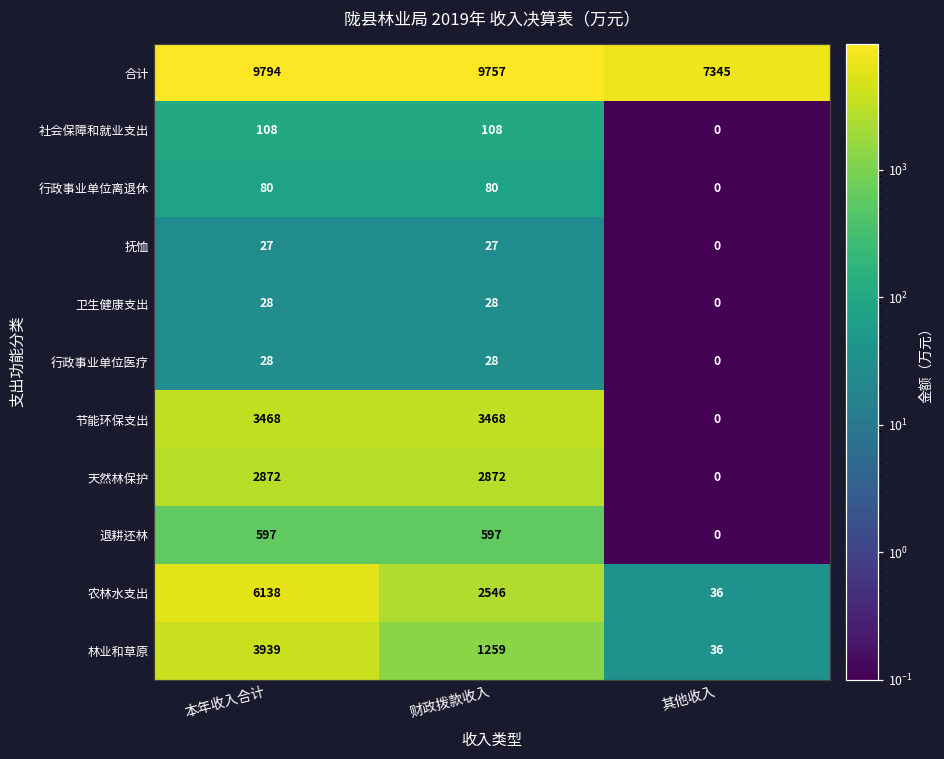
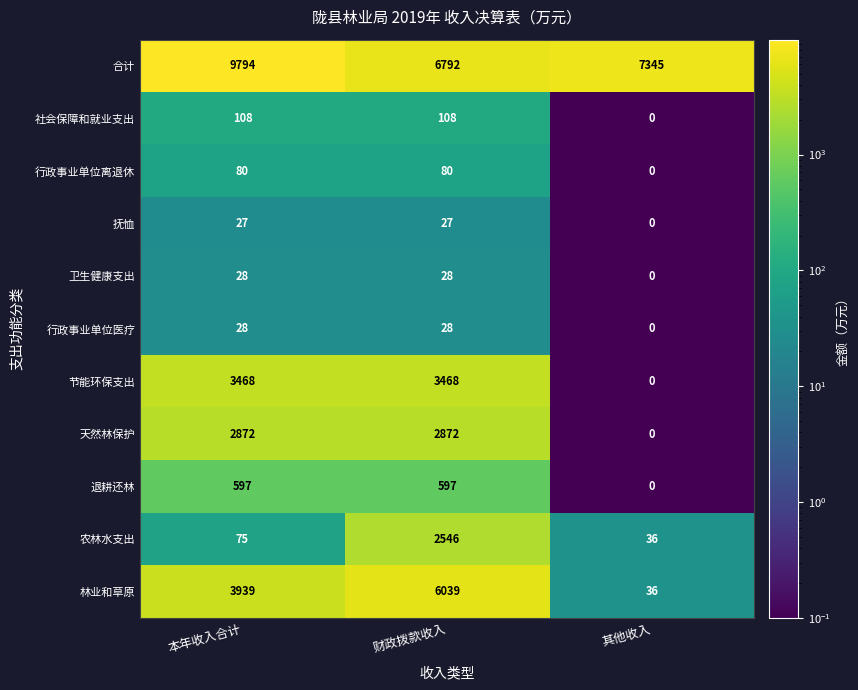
  {
    "合计": {
      "本年收入合计": 9794,
-     "财政拨款收入": 9757,
+     "财政拨款收入": 6792,
      "其他收入": 7345
    },
    "社会保障和就业支出": {
      "本年收入合计": 108,
      "财政拨款收入": 108,
      "其他收入": 0
    },
    "行政事业单位离退休": {
      "本年收入合计": 80,
      "财政拨款收入": 80,
      "其他收入": 0
    },
    "抚恤": {
      "本年收入合计": 27,
      "财政拨款收入": 27,
      "其他收入": 0
    },
    "卫生健康支出": {
      "本年收入合计": 28,
      "财政拨款收入": 28,
      "其他收入": 0
    },
    "行政事业单位医疗": {
      "本年收入合计": 28,
      "财政拨款收入": 28,
      "其他收入": 0
    },
    "节能环保支出": {
      "本年收入合计": 3468,
      "财政拨款收入": 3468,
      "其他收入": 0
    },
    "天然林保护": {
      "本年收入合计": 2872,
      "财政拨款收入": 2872,
      "其他收入": 0
    },
    "退耕还林": {
      "本年收入合计": 597,
      "财政拨款收入": 597,
      "其他收入": 0
    },
    "农林水支出": {
-     "本年收入合计": 6138,
+     "本年收入合计": 75,
      "财政拨款收入": 2546,
      "其他收入": 36
    },
    "林业和草原": {
      "本年收入合计": 3939,
-     "财政拨款收入": 1259,
+     "财政拨款收入": 6039,
      "其他收入": 36
    }
  }
